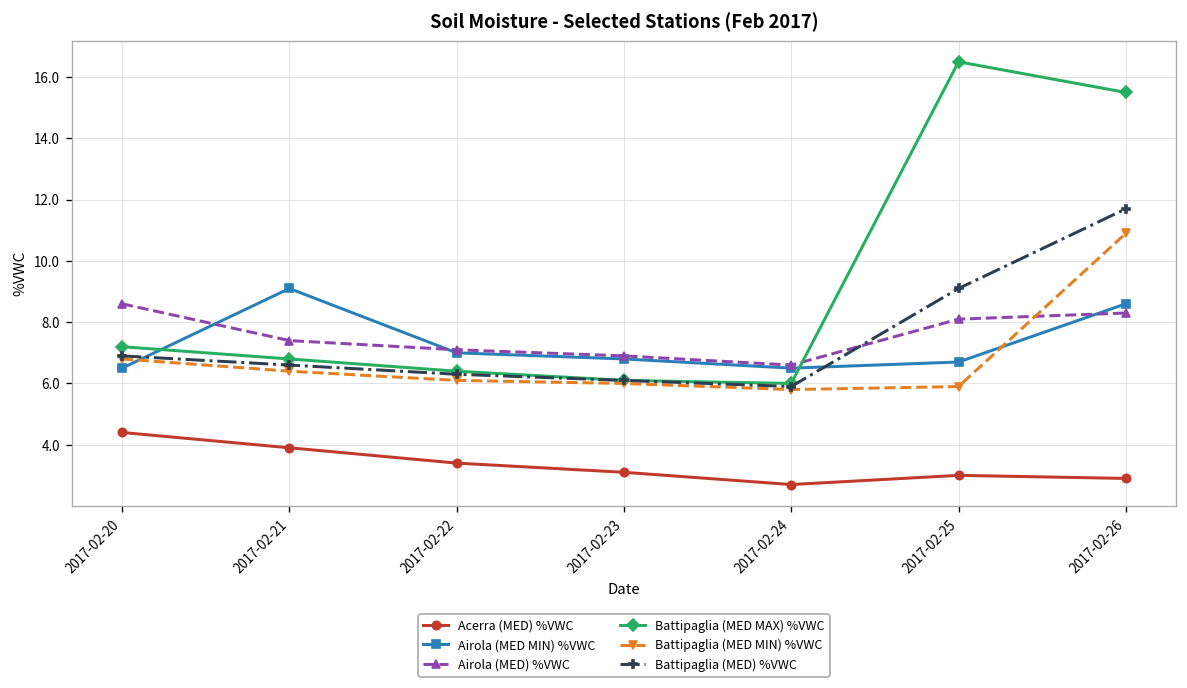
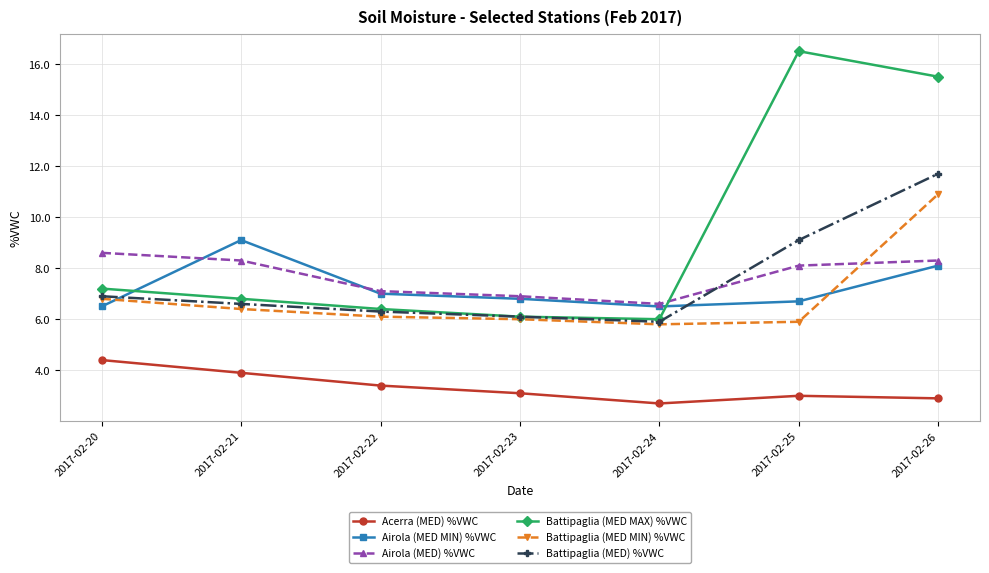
  {
    "Acerra (MED) %VWC": {
      "2017-02-20": 4.4,
      "2017-02-21": 3.9,
      "2017-02-22": 3.4,
      "2017-02-23": 3.1,
      "2017-02-24": 2.7,
      "2017-02-25": 3.0,
      "2017-02-26": 2.9
    },
    "Airola (MED MIN) %VWC": {
      "2017-02-20": 6.5,
      "2017-02-21": 9.1,
      "2017-02-22": 7.0,
      "2017-02-24": 6.5,
      "2017-02-25": 6.7,
-     "2017-02-26": 8.6
+     "2017-02-26": 8.1
    },
    "Airola (MED) %VWC": {
      "2017-02-20": 8.6,
-     "2017-02-21": 7.4,
+     "2017-02-21": 8.3,
      "2017-02-22": 7.1,
      "2017-02-24": 6.6,
      "2017-02-25": 8.1,
      "2017-02-26": 8.3
    },
    "Battipaglia (MED MAX) %VWC": {
      "2017-02-20": 7.2,
      "2017-02-21": 6.8,
      "2017-02-22": 6.4,
      "2017-02-24": 6.0,
      "2017-02-25": 16.5,
      "2017-02-26": 15.5
    },
    "Battipaglia (MED MIN) %VWC": {
      "2017-02-21": 6.4,
      "2017-02-22": 6.1,
      "2017-02-25": 5.9,
      "2017-02-26": 10.9
    },
    "Battipaglia (MED) %VWC": {
      "2017-02-21": 6.6,
      "2017-02-22": 6.3,
      "2017-02-25": 9.1,
      "2017-02-26": 11.7
    }
  }
